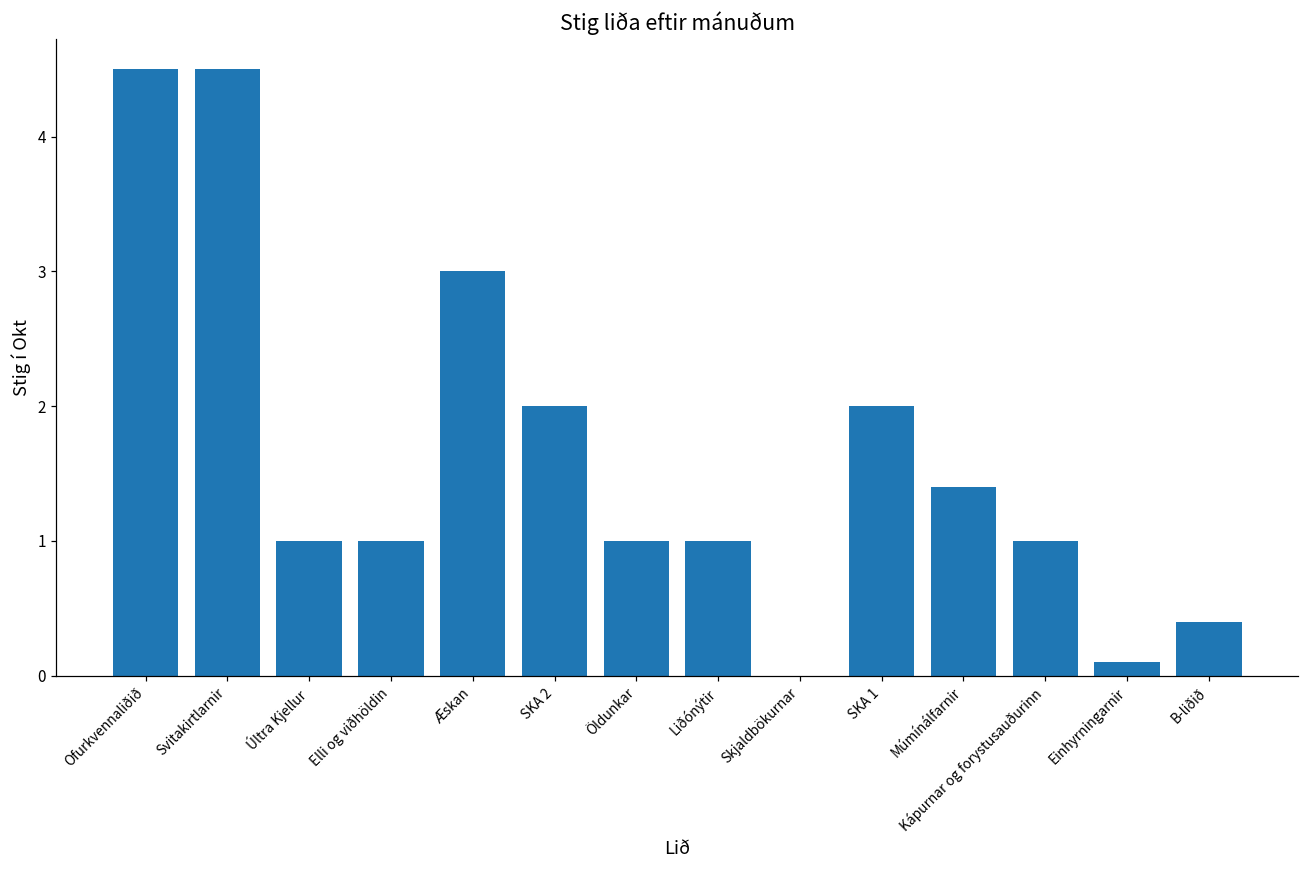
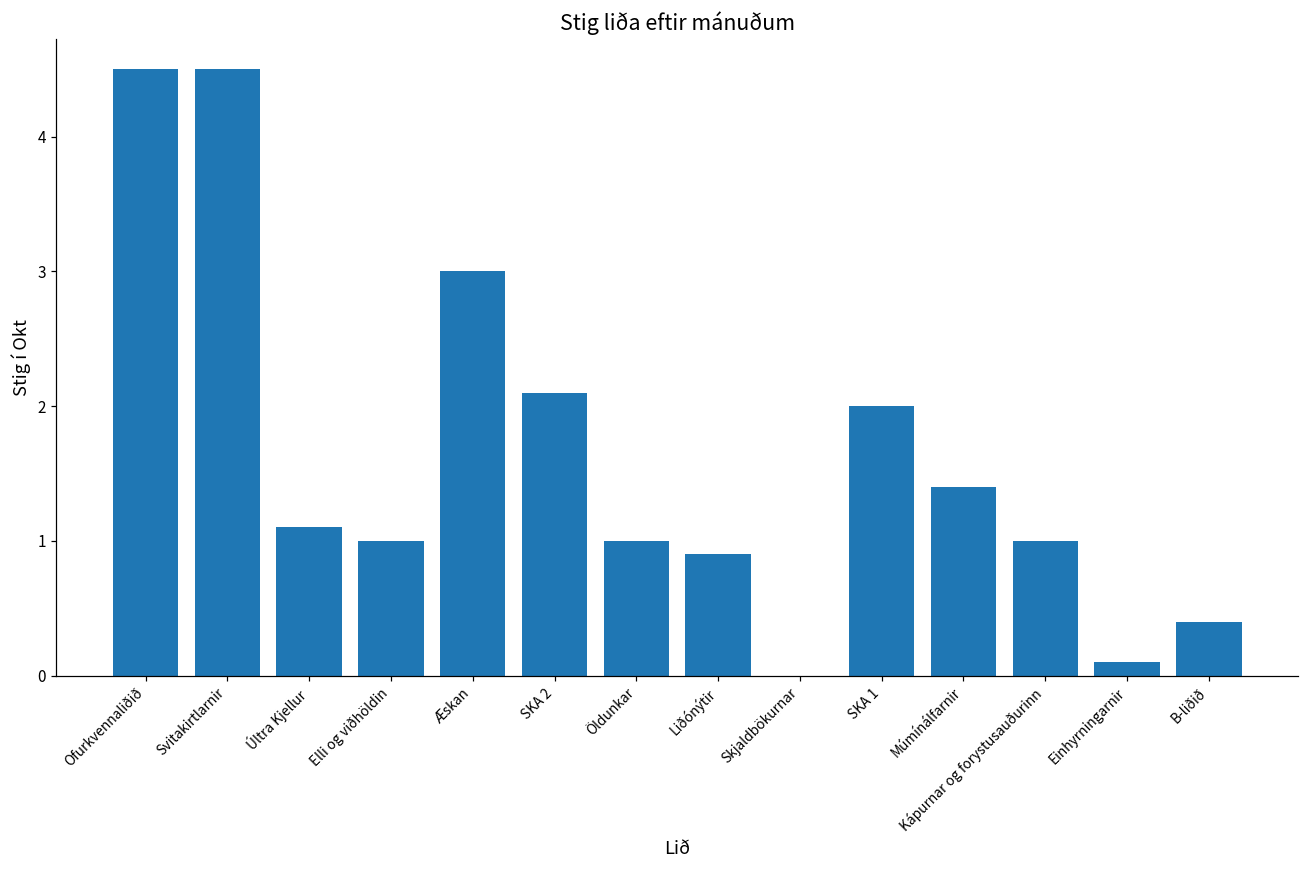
  {
    "Ofurkvennaliðið": 4.5,
    "Svitakirtlarnir": 4.5,
-   "Últra Kjellur": 1.0,
+   "Últra Kjellur": 1.1,
    "Elli og viðhöldin": 1.0,
    "Æskan": 3.0,
-   "SKA 2": 2.0,
+   "SKA 2": 2.1,
    "Öldunkar": 1.0,
-   "Liðónýtir": 1.0,
+   "Liðónýtir": 0.9,
    "Skjaldbökurnar": 0.0,
    "SKA 1": 2.0,
    "Múmínálfarnir": 1.4,
    "Kápurnar og forystusauðurinn": 1.0,
    "Einhyrningarnir": 0.1,
    "B-liðið": 0.4
  }
